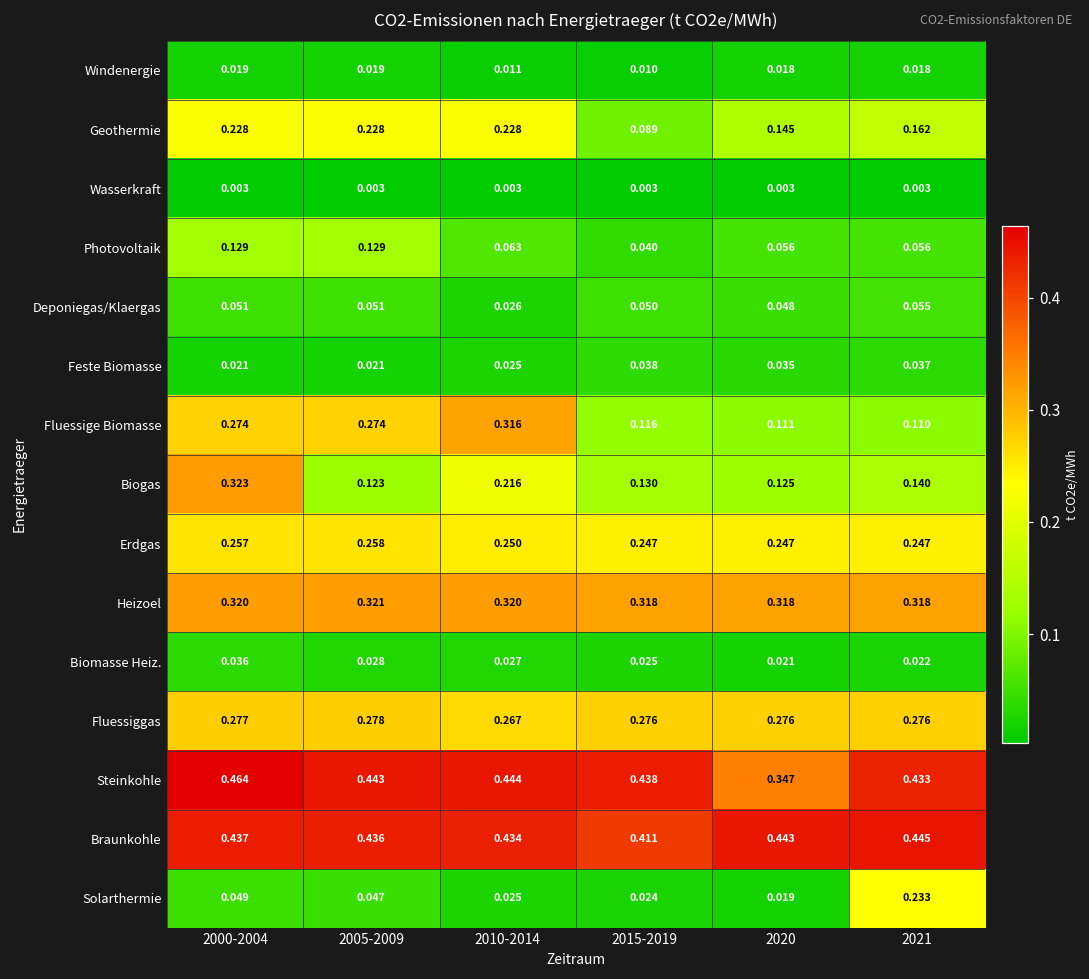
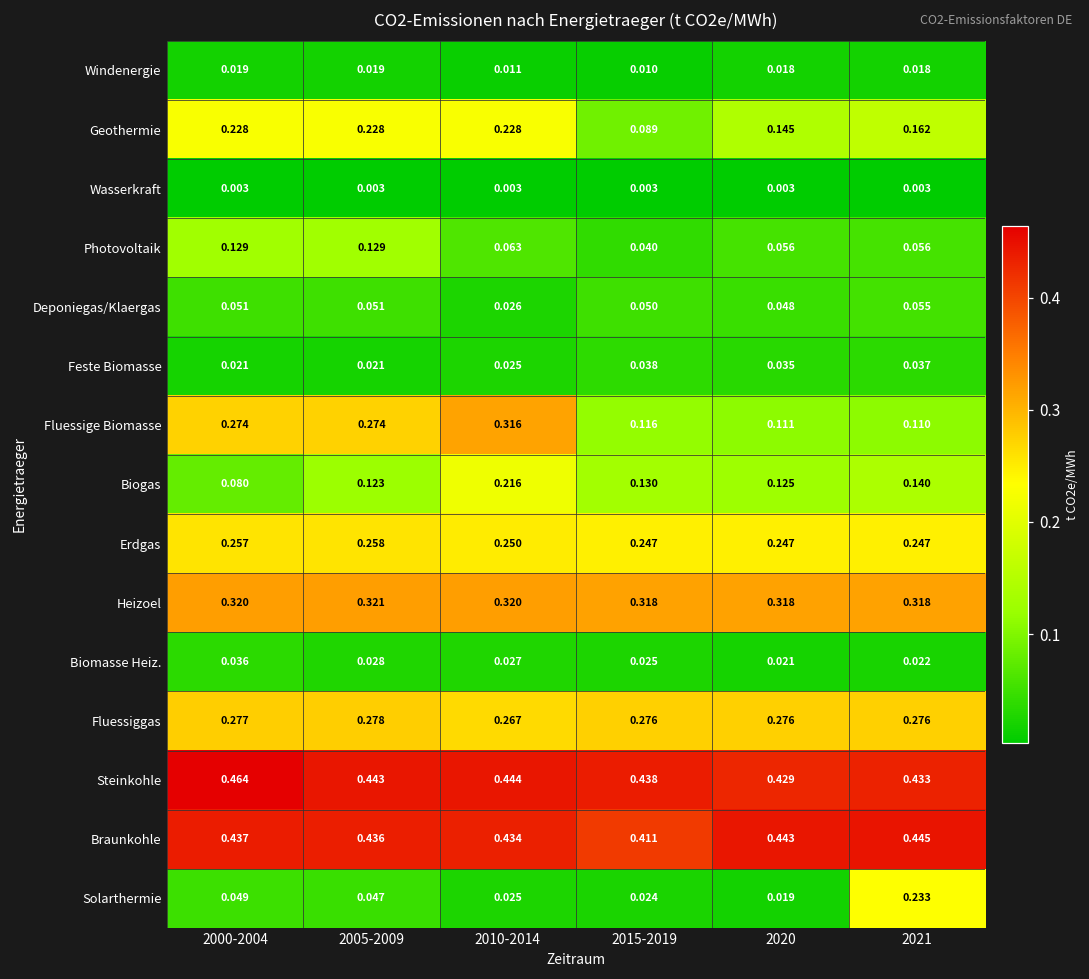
  {
    "Windenergie": {
      "2000-2004": 0.019,
      "2005-2009": 0.019,
      "2010-2014": 0.011,
      "2015-2019": 0.010,
      "2020": 0.018,
      "2021": 0.018
    },
    "Geothermie": {
      "2000-2004": 0.228,
      "2005-2009": 0.228,
      "2010-2014": 0.228,
      "2015-2019": 0.089,
      "2020": 0.145,
      "2021": 0.162
    },
    "Wasserkraft": {
      "2000-2004": 0.003,
      "2005-2009": 0.003,
      "2010-2014": 0.003,
      "2015-2019": 0.003,
      "2020": 0.003,
      "2021": 0.003
    },
    "Photovoltaik": {
      "2000-2004": 0.129,
      "2005-2009": 0.129,
      "2010-2014": 0.063,
      "2015-2019": 0.040,
      "2020": 0.056,
      "2021": 0.056
    },
    "Deponiegas/Klaergas": {
      "2000-2004": 0.051,
      "2005-2009": 0.051,
      "2010-2014": 0.026,
      "2015-2019": 0.050,
      "2020": 0.048,
      "2021": 0.055
    },
    "Feste Biomasse": {
      "2000-2004": 0.021,
      "2005-2009": 0.021,
      "2010-2014": 0.025,
      "2015-2019": 0.038,
      "2020": 0.035,
      "2021": 0.037
    },
    "Fluessige Biomasse": {
      "2000-2004": 0.274,
      "2005-2009": 0.274,
      "2010-2014": 0.316,
      "2015-2019": 0.116,
      "2020": 0.111,
      "2021": 0.110
    },
    "Biogas": {
-     "2000-2004": 0.323,
+     "2000-2004": 0.080,
      "2005-2009": 0.123,
      "2010-2014": 0.216,
      "2015-2019": 0.130,
      "2020": 0.125,
      "2021": 0.140
    },
    "Erdgas": {
      "2000-2004": 0.257,
      "2005-2009": 0.258,
      "2010-2014": 0.250,
      "2015-2019": 0.247,
      "2020": 0.247,
      "2021": 0.247
    },
    "Heizoel": {
      "2000-2004": 0.320,
      "2005-2009": 0.321,
      "2010-2014": 0.320,
      "2015-2019": 0.318,
      "2020": 0.318,
      "2021": 0.318
    },
    "Biomasse Heiz.": {
      "2000-2004": 0.036,
      "2005-2009": 0.028,
      "2010-2014": 0.027,
      "2015-2019": 0.025,
      "2020": 0.021,
      "2021": 0.022
    },
    "Fluessiggas": {
      "2000-2004": 0.277,
      "2005-2009": 0.278,
      "2010-2014": 0.267,
      "2015-2019": 0.276,
      "2020": 0.276,
      "2021": 0.276
    },
    "Steinkohle": {
      "2000-2004": 0.464,
      "2005-2009": 0.443,
      "2010-2014": 0.444,
      "2015-2019": 0.438,
-     "2020": 0.347,
+     "2020": 0.429,
      "2021": 0.433
    },
    "Braunkohle": {
      "2000-2004": 0.437,
      "2005-2009": 0.436,
      "2010-2014": 0.434,
      "2015-2019": 0.411,
      "2020": 0.443,
      "2021": 0.445
    },
    "Solarthermie": {
      "2000-2004": 0.049,
      "2005-2009": 0.047,
      "2010-2014": 0.025,
      "2015-2019": 0.024,
      "2020": 0.019,
      "2021": 0.233
    }
  }
